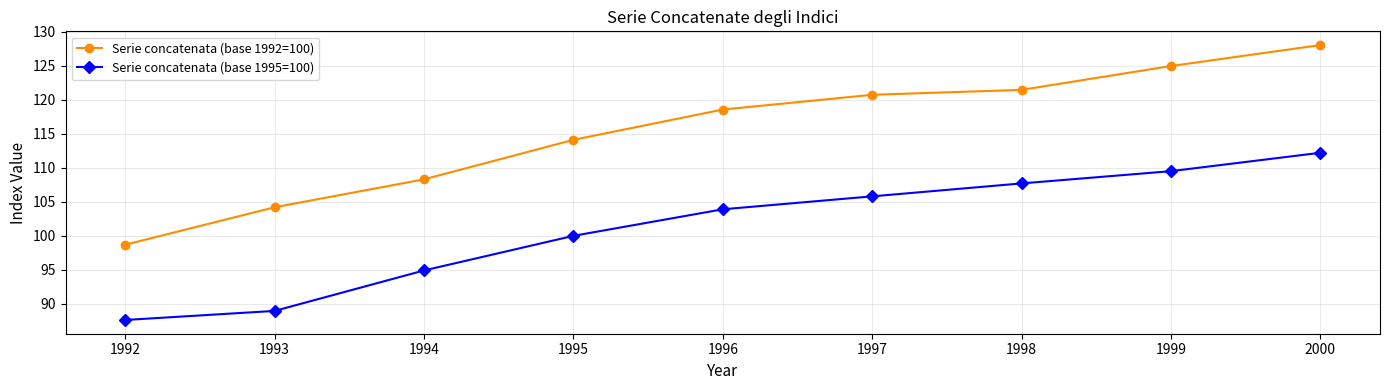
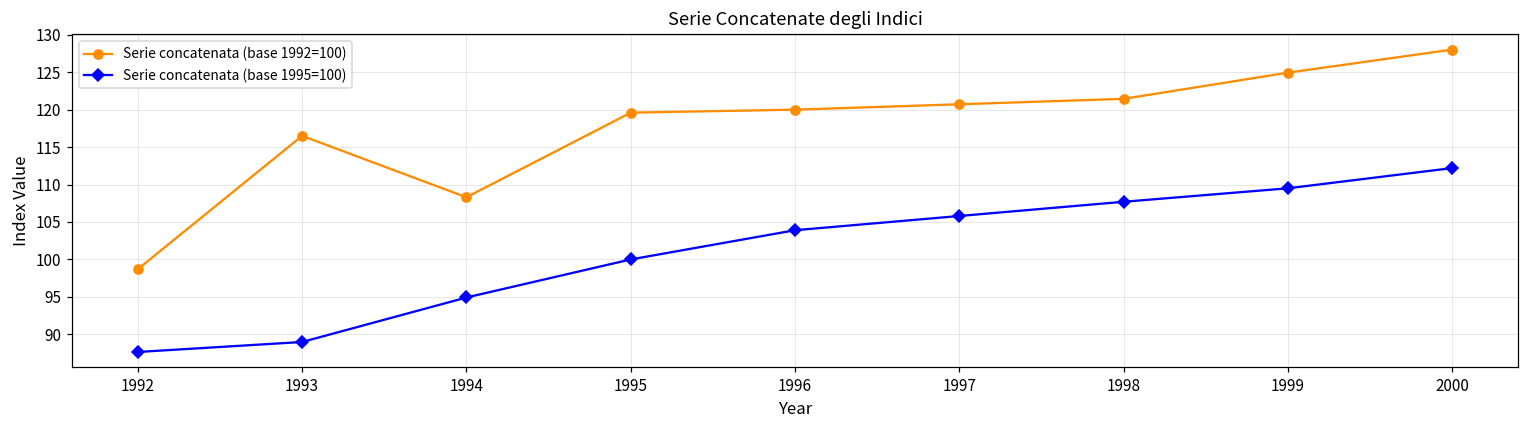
  {
    "Serie concatenata (base 1992=100)": {
      "1992": 99,
-     "1993": 104,
+     "1993": 117,
      "1994": 108,
-     "1995": 114,
-     "1996": 119,
+     "1995": 120,
+     "1996": 120,
      "1997": 121,
      "1998": 121,
      "1999": 125,
      "2000": 128
    },
    "Serie concatenata (base 1995=100)": {
      "1992": 88,
      "1993": 89,
      "1994": 95,
      "1995": 100,
      "1996": 104,
      "1997": 106,
      "1998": 108,
      "1999": 110,
      "2000": 112
    }
  }
